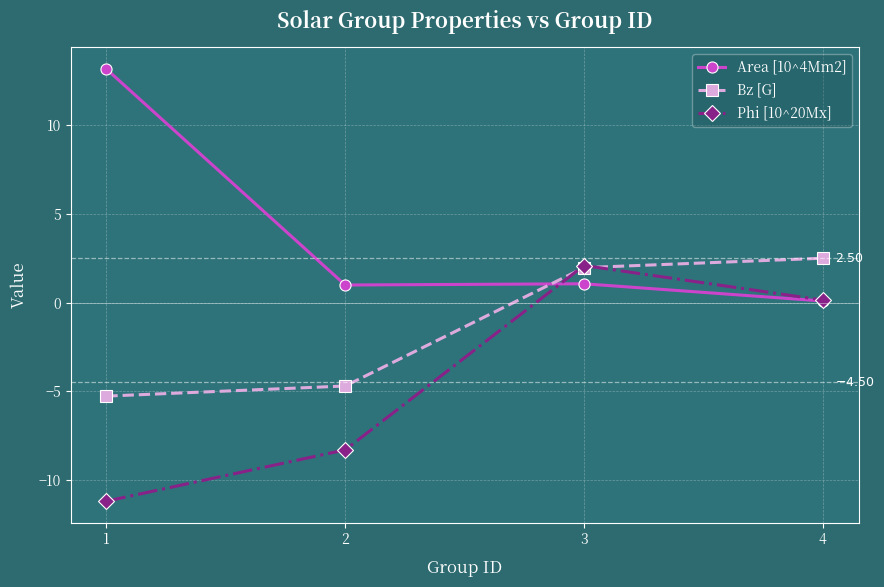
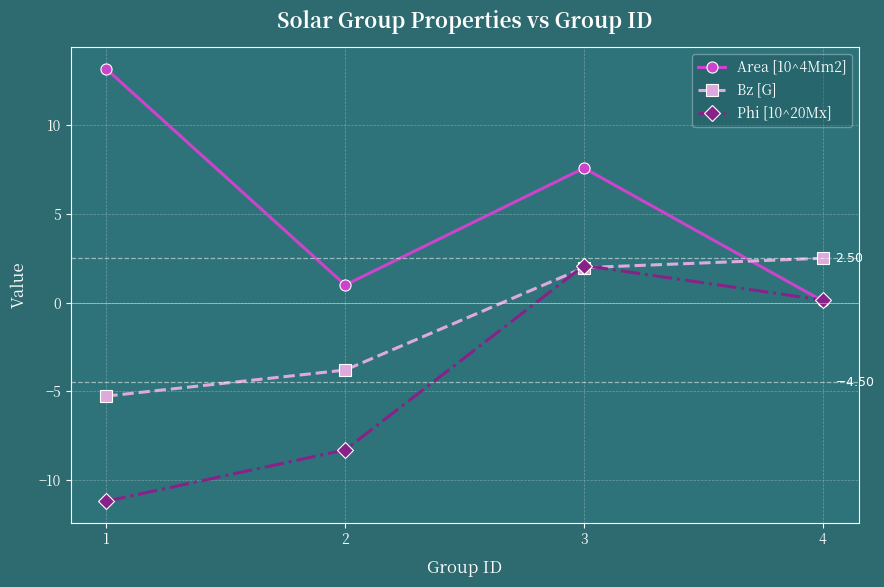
  {
    "Area [10^4Mm2]": {
      "1": 13.2,
      "2": 1.0,
-     "3": 1.1
+     "3": 7.6
    },
    "Bz [G]": {
      "1": -5.3,
-     "2": -4.7,
+     "2": -3.8,
      "4": 2.5
    },
    "Phi [10^20Mx]": {
      "1": -11.2,
      "2": -8.3
    }
  }
